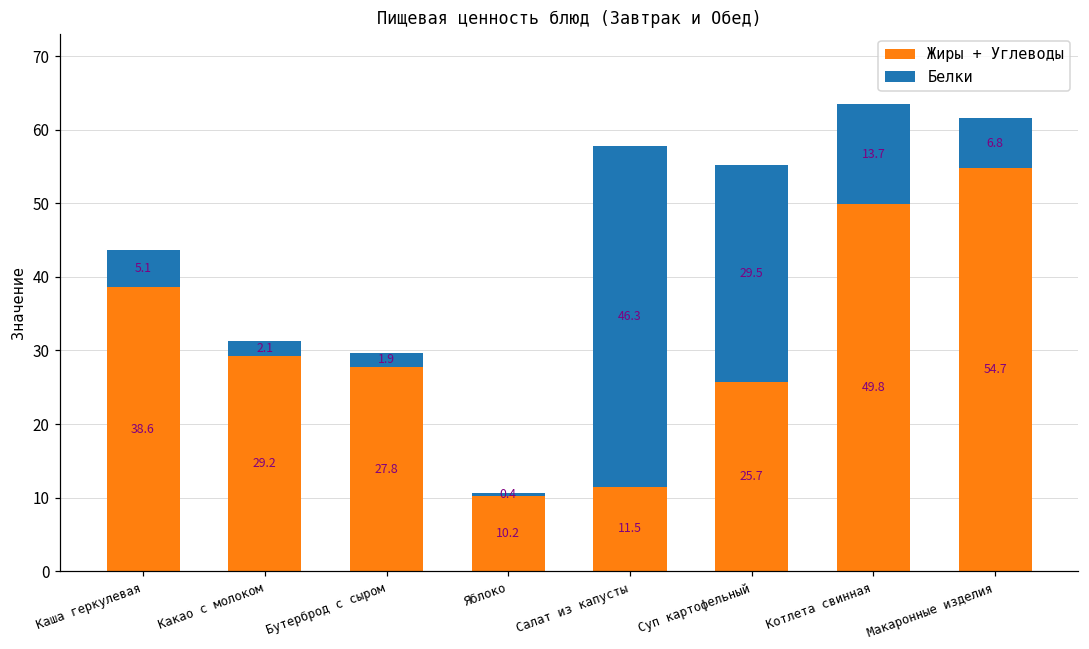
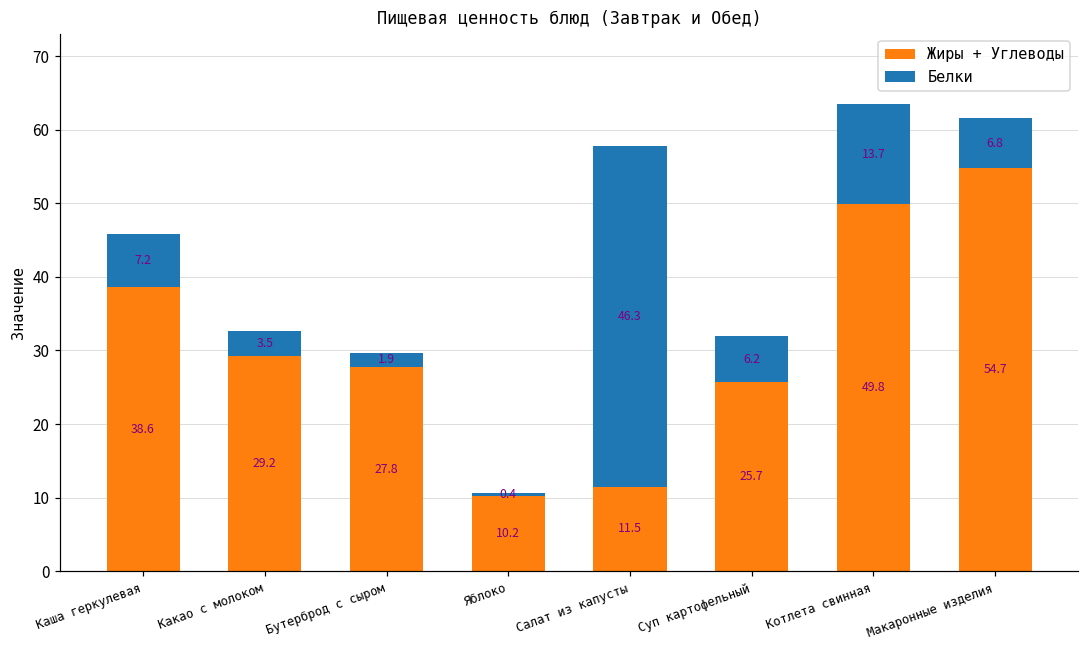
  {
    "Жиры + Углеводы": {
      "Каша геркулевая": 38.6,
      "Какао с молоком": 29.2,
      "Бутерброд с сыром": 27.8,
      "Яблоко": 10.2,
      "Салат из капусты": 11.5,
      "Суп картофельный": 25.7,
      "Котлета свинная": 49.8,
      "Макаронные изделия": 54.7
    },
    "Белки": {
-     "Каша геркулевая": 5.1,
-     "Какао с молоком": 2.1,
+     "Каша геркулевая": 7.2,
+     "Какао с молоком": 3.5,
      "Бутерброд с сыром": 1.9,
      "Яблоко": 0.4,
      "Салат из капусты": 46.3,
-     "Суп картофельный": 29.5,
+     "Суп картофельный": 6.2,
      "Котлета свинная": 13.7,
      "Макаронные изделия": 6.8
    }
  }
